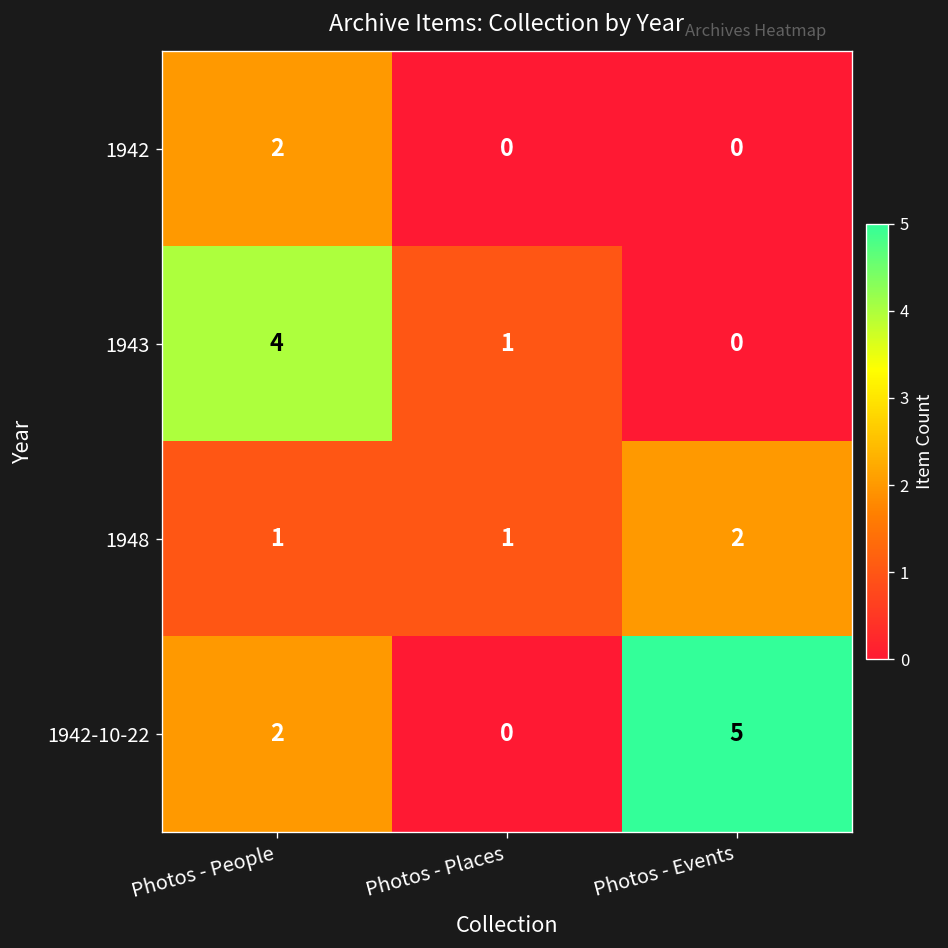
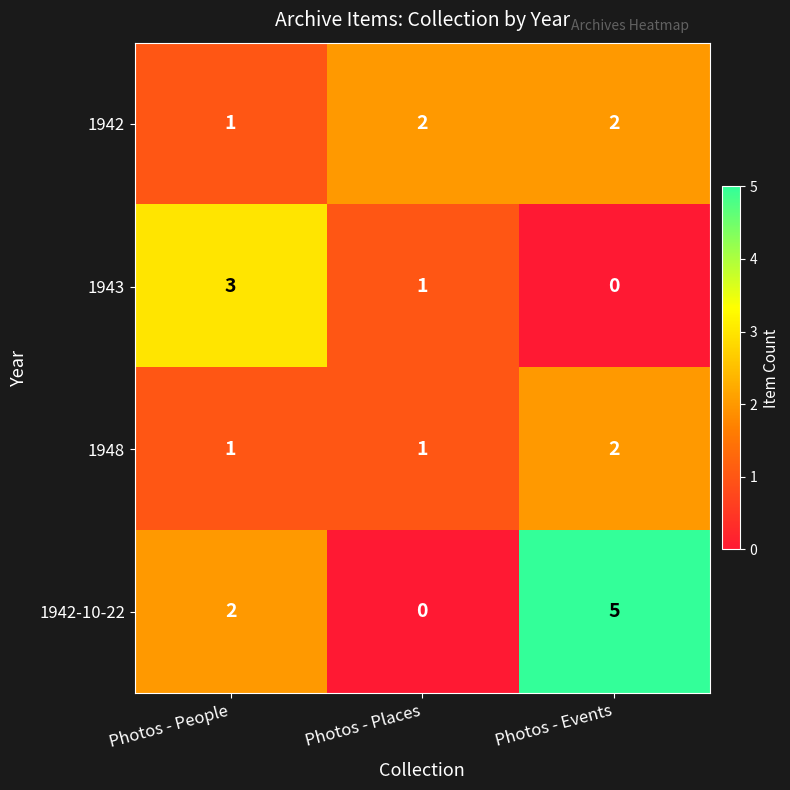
  {
    "1942": {
-     "Photos - People": 2,
-     "Photos - Places": 0,
-     "Photos - Events": 0
+     "Photos - People": 1,
+     "Photos - Places": 2,
+     "Photos - Events": 2
    },
    "1943": {
-     "Photos - People": 4,
+     "Photos - People": 3,
      "Photos - Places": 1,
      "Photos - Events": 0
    },
    "1948": {
      "Photos - People": 1,
      "Photos - Places": 1,
      "Photos - Events": 2
    },
    "1942-10-22": {
      "Photos - People": 2,
      "Photos - Places": 0,
      "Photos - Events": 5
    }
  }
